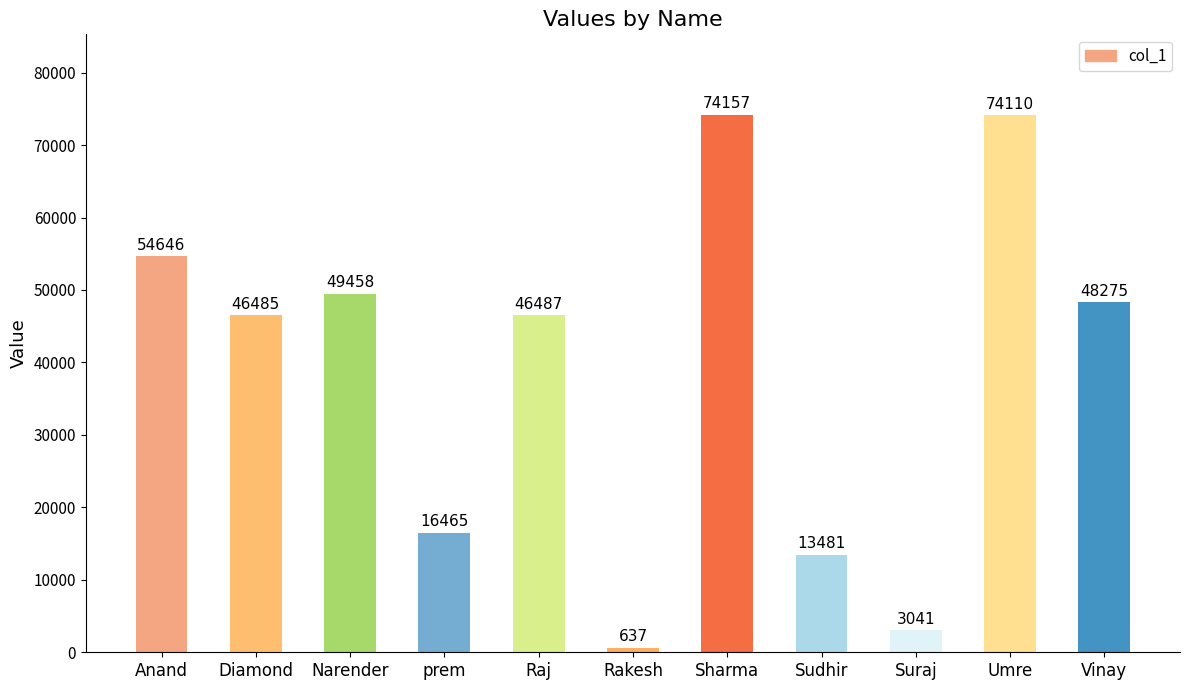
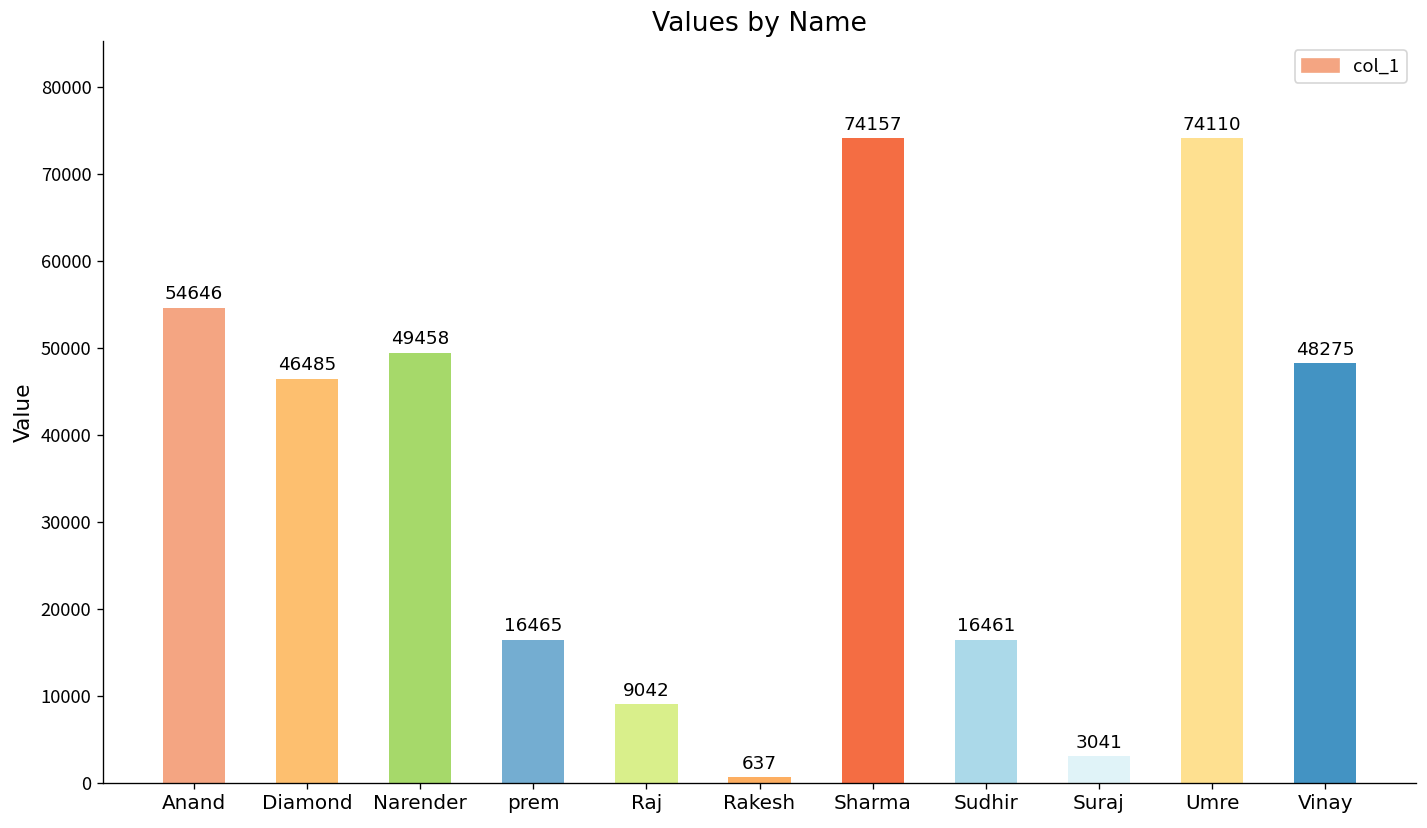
  {
    "Anand": 54646,
    "Diamond": 46485,
    "Narender": 49458,
    "prem": 16465,
-   "Raj": 46487,
+   "Raj": 9042,
    "Rakesh": 637,
    "Sharma": 74157,
-   "Sudhir": 13481,
+   "Sudhir": 16461,
    "Suraj": 3041,
    "Umre": 74110,
    "Vinay": 48275
  }
